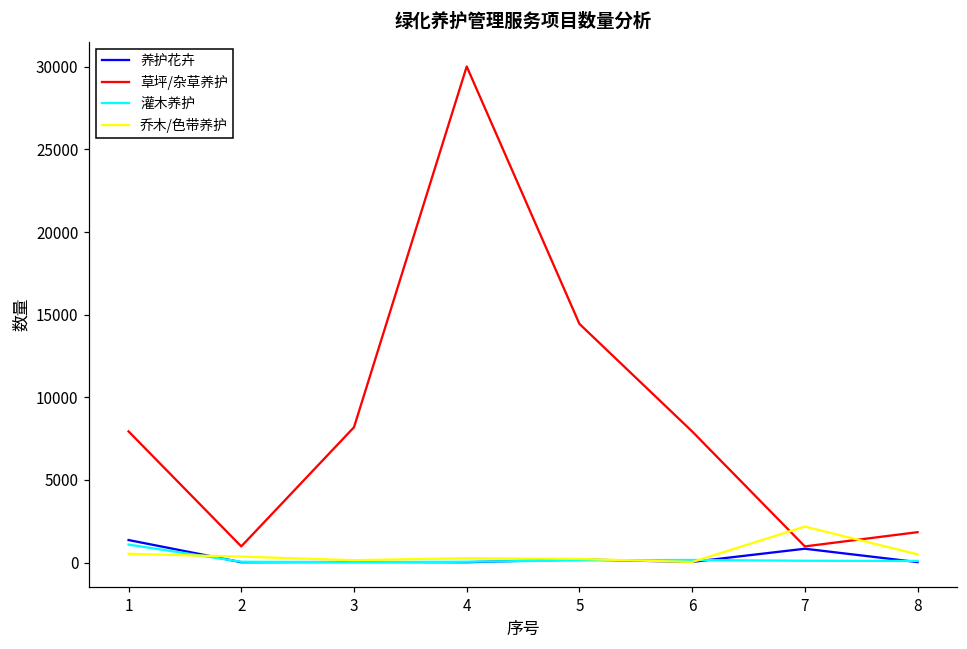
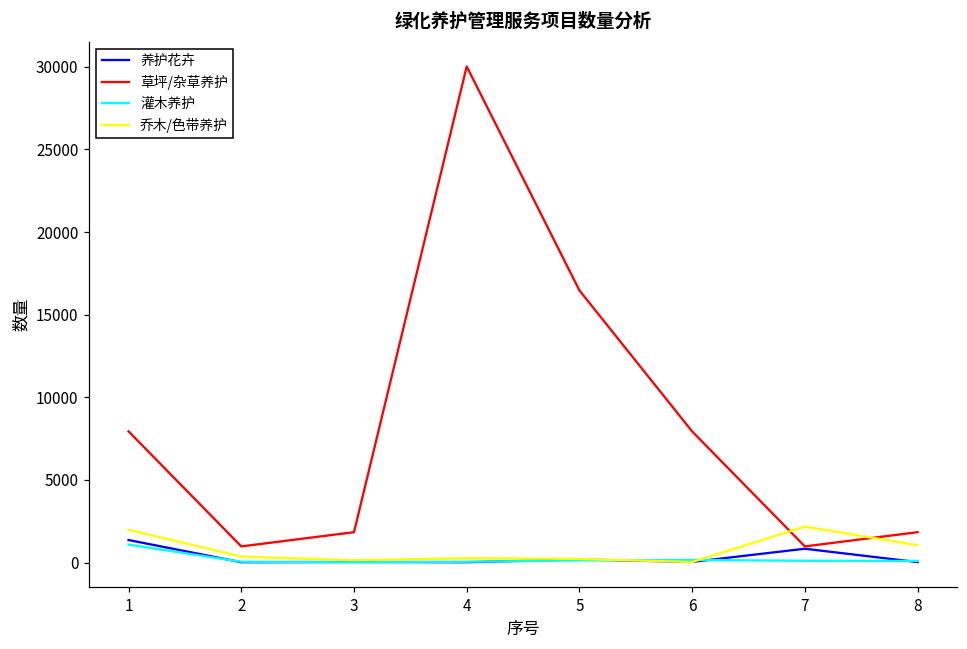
  {
    "养护花卉": {
      "1": 1400
    },
    "草坪/杂草养护": {
      "1": 7900,
      "2": 1000,
-     "3": 8200,
+     "3": 1800,
      "4": 30000,
-     "5": 14400,
+     "5": 16500,
      "6": 7900,
      "8": 1800
    },
    "灌木养护": {
      "1": 1100,
      "7": 100
    },
    "乔木/色带养护": {
-     "1": 500,
+     "1": 2000,
      "2": 400,
      "4": 300,
      "7": 2200,
-     "8": 500
+     "8": 1000
    }
  }
